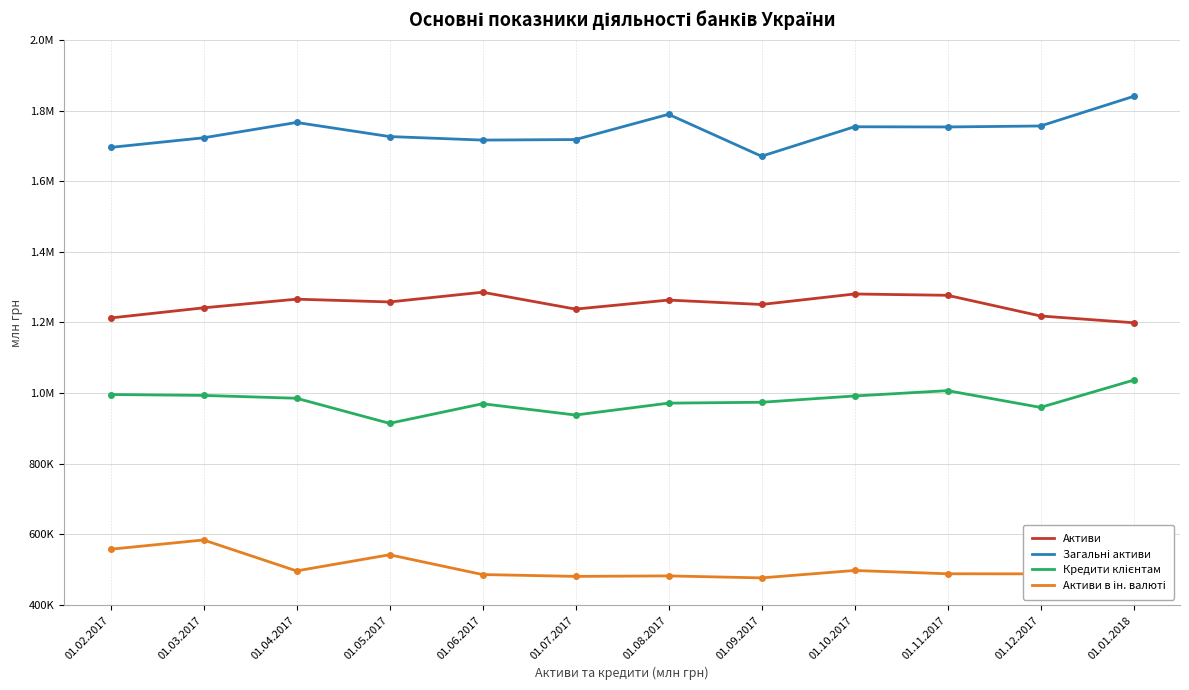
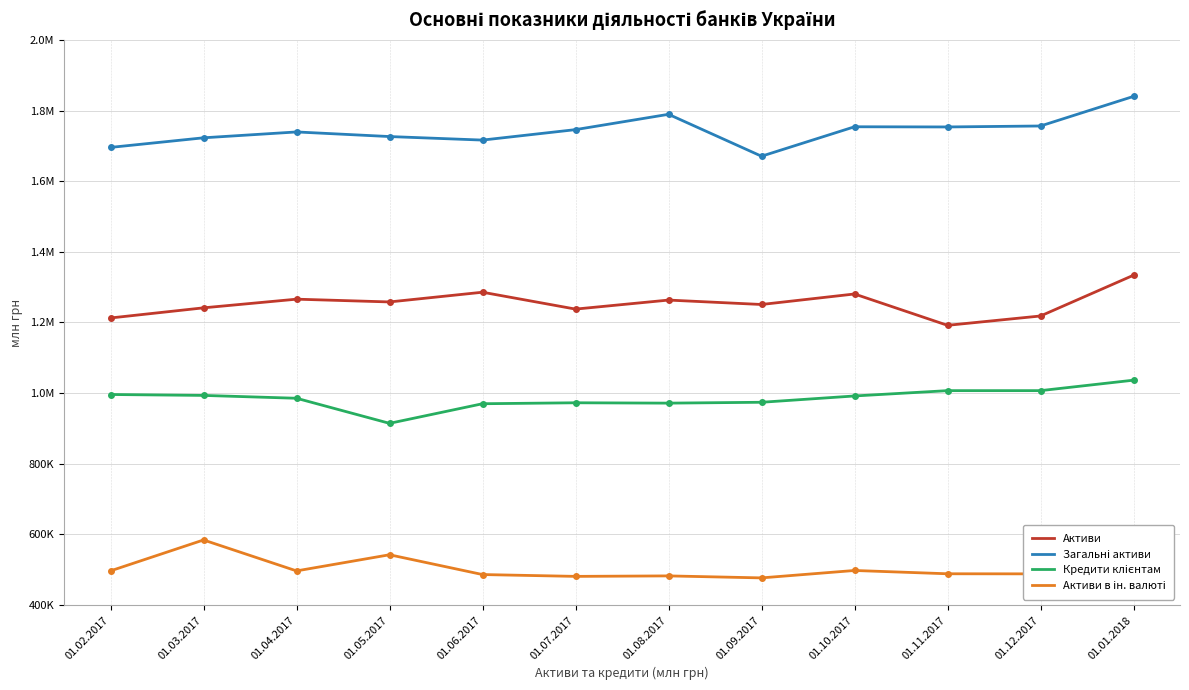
  {
    "Активи": {
      "01.02.2017": 1210000,
      "01.03.2017": 1240000,
      "01.04.2017": 1270000,
      "01.05.2017": 1260000,
      "01.06.2017": 1290000,
      "01.07.2017": 1240000,
      "01.08.2017": 1260000,
      "01.09.2017": 1250000,
      "01.10.2017": 1280000,
-     "01.11.2017": 1280000,
+     "01.11.2017": 1190000,
      "01.12.2017": 1220000,
-     "01.01.2018": 1200000
+     "01.01.2018": 1330000
    },
    "Загальні активи": {
      "01.02.2017": 1700000,
      "01.03.2017": 1720000,
-     "01.04.2017": 1770000,
+     "01.04.2017": 1740000,
      "01.05.2017": 1730000,
      "01.06.2017": 1720000,
-     "01.07.2017": 1720000,
+     "01.07.2017": 1750000,
      "01.08.2017": 1790000,
      "01.09.2017": 1670000,
      "01.10.2017": 1750000,
      "01.11.2017": 1750000,
      "01.12.2017": 1760000,
      "01.01.2018": 1840000
    },
    "Кредити клієнтам": {
      "01.02.2017": 1000000,
      "01.03.2017": 990000,
      "01.04.2017": 990000,
      "01.05.2017": 910000,
      "01.06.2017": 970000,
-     "01.07.2017": 940000,
+     "01.07.2017": 970000,
      "01.08.2017": 970000,
      "01.09.2017": 970000,
      "01.10.2017": 990000,
      "01.11.2017": 1010000,
-     "01.12.2017": 960000,
+     "01.12.2017": 1010000,
      "01.01.2018": 1040000
    },
    "Активи в ін. валюті": {
-     "01.02.2017": 560000,
+     "01.02.2017": 500000,
      "01.03.2017": 580000,
      "01.04.2017": 500000,
      "01.05.2017": 540000,
      "01.06.2017": 490000,
      "01.07.2017": 480000,
      "01.08.2017": 480000,
      "01.09.2017": 480000,
      "01.10.2017": 500000,
      "01.11.2017": 490000
    }
  }
